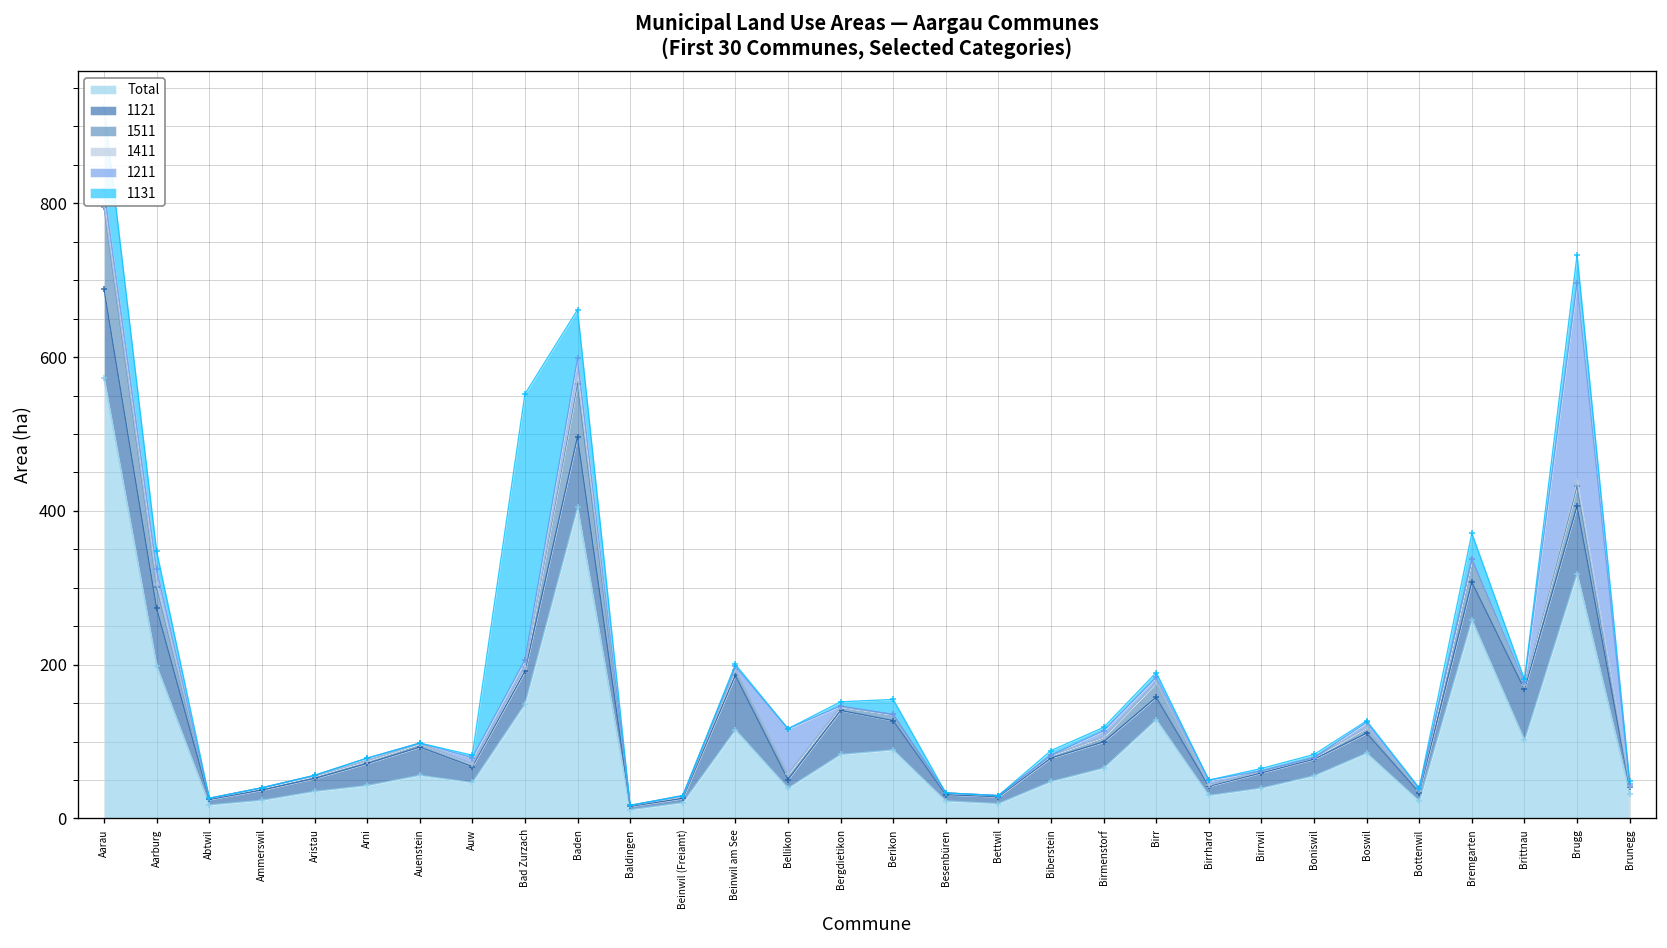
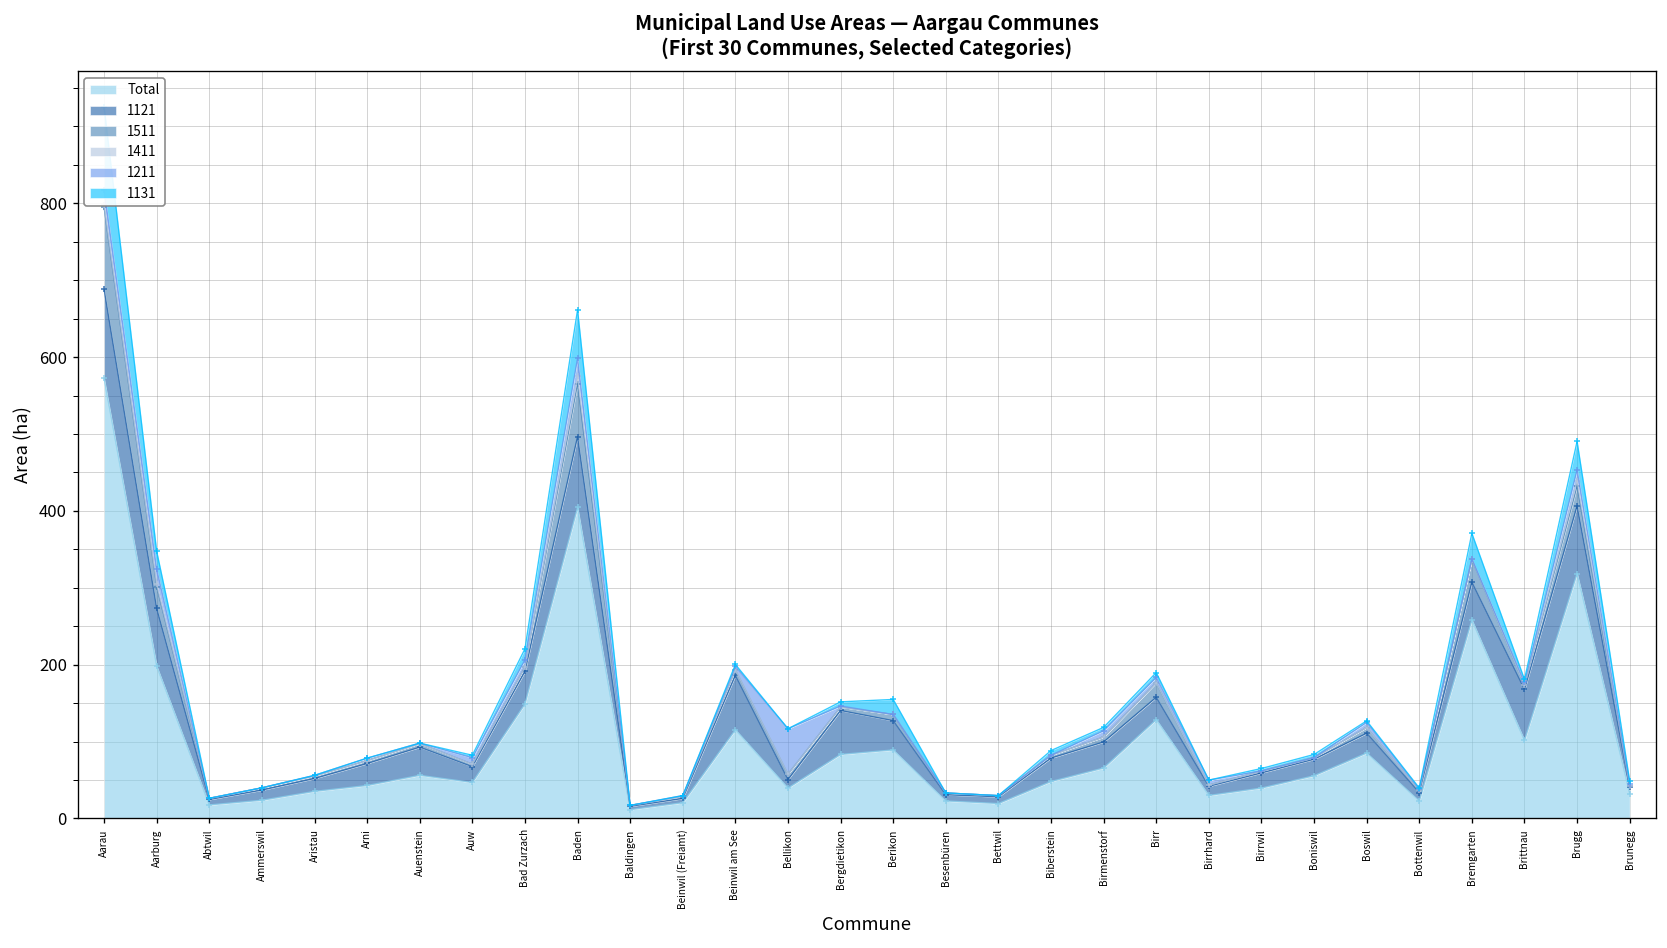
  {
    "1211": {
      "Aarburg": 20,
      "Bad Zurzach": 10,
      "Baden": 20,
      "Birmenstorf": 10,
      "Birr": 10,
-     "Brugg": 260
+     "Brugg": 10
    },
    "1131": {
      "Aarburg": 20,
-     "Bad Zurzach": 350,
+     "Bad Zurzach": 10,
      "Baden": 60,
      "Bergdietikon": 10,
      "Berikon": 20,
      "Biberstein": 10,
      "Birmenstorf": 0,
      "Birr": 10,
      "Boniswil": 0,
      "Bremgarten": 30,
      "Brugg": 40
    }
  }
